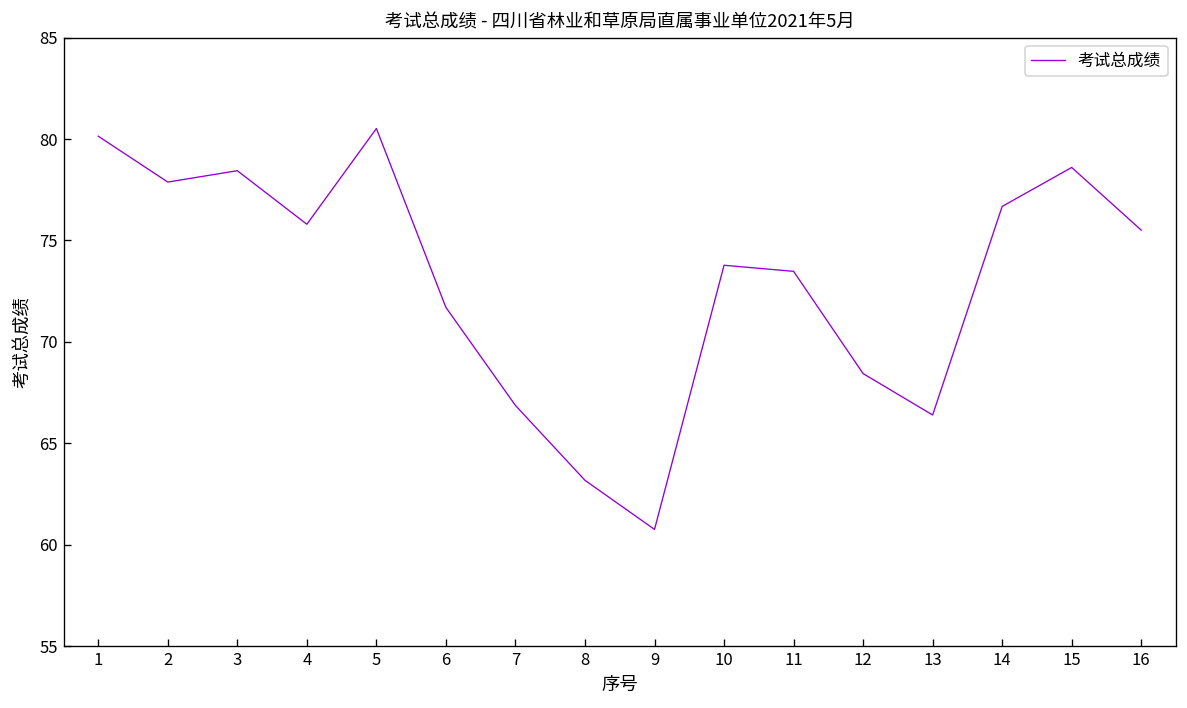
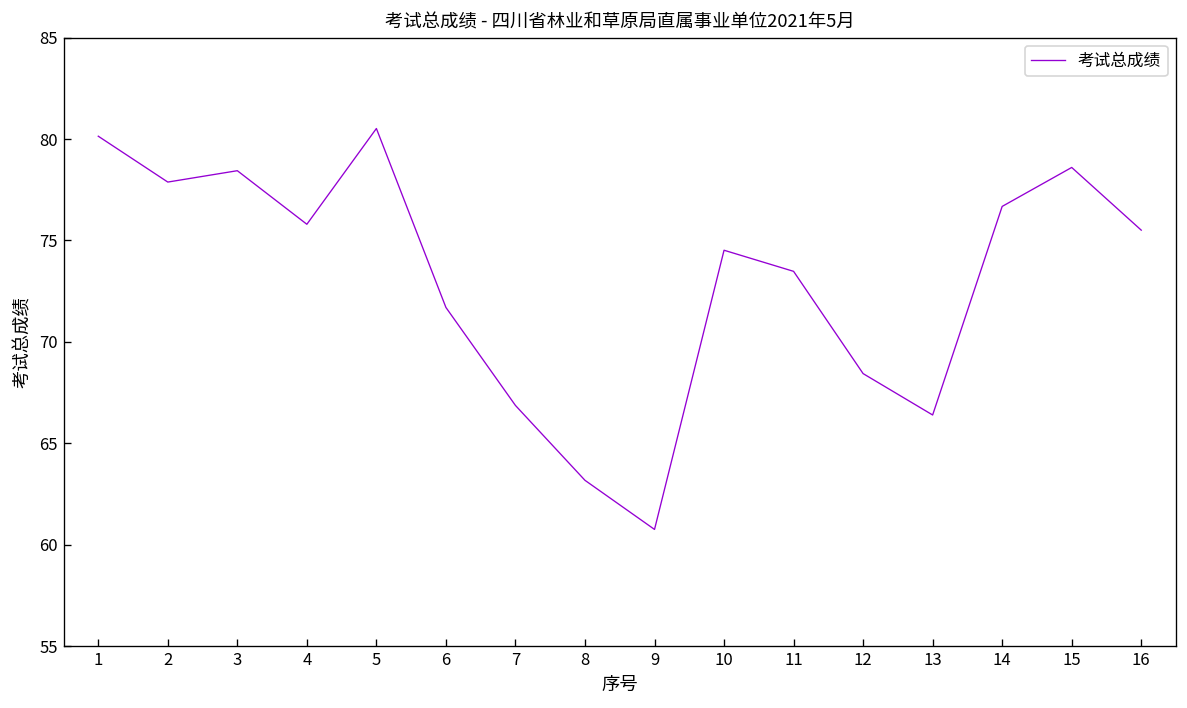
  {
    "1": 80.1,
    "2": 77.9,
    "3": 78.4,
    "4": 75.8,
    "5": 80.5,
    "6": 71.7,
    "7": 66.9,
    "8": 63.2,
    "9": 60.8,
-   "10": 73.8,
+   "10": 74.5,
    "11": 73.5,
    "12": 68.4,
    "13": 66.4,
    "14": 76.7,
    "15": 78.6,
    "16": 75.5
  }
